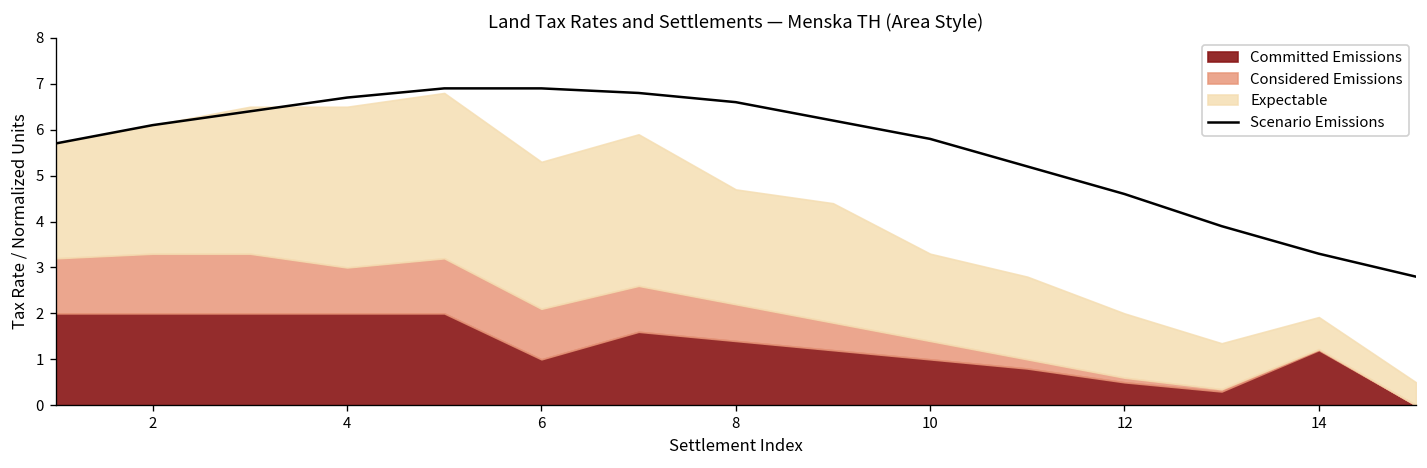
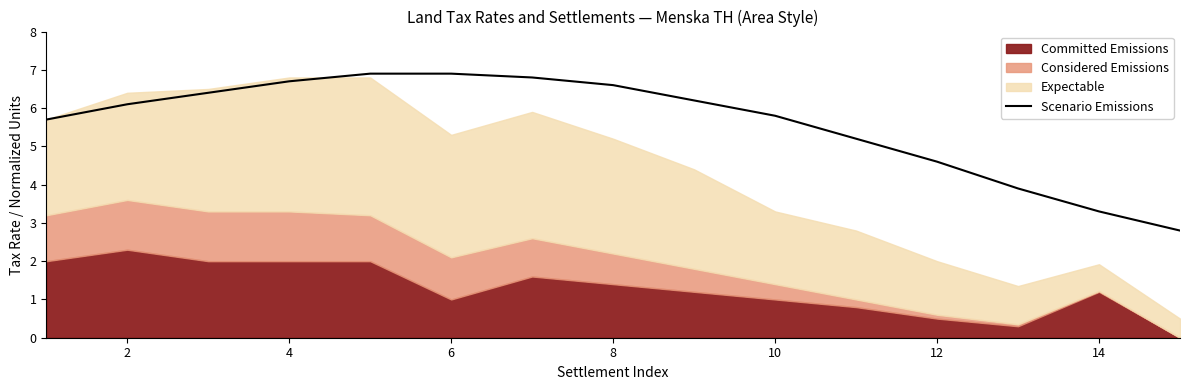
  {
    "Committed Emissions": {
-     "2": 2.0,
+     "2": 2.3,
      "4": 2.0,
      "6": 1.0,
      "8": 1.4,
      "10": 1.0,
      "12": 0.5
    },
    "Scenario Emissions": {
      "4": 6.7,
      "6": 6.9,
      "8": 6.6,
      "10": 5.8,
      "12": 4.6,
      "14": 3.3
    },
    "Considered Emissions": {
      "2": 1.3,
-     "4": 1.0,
+     "4": 1.3,
      "6": 1.1,
      "8": 0.8,
      "10": 0.4,
      "12": 0.1
    },
    "Expectable": {
      "4": 3.5,
      "6": 3.2,
-     "8": 2.5,
+     "8": 3.0,
      "10": 1.9,
      "12": 1.4,
      "14": 0.7
    }
  }
